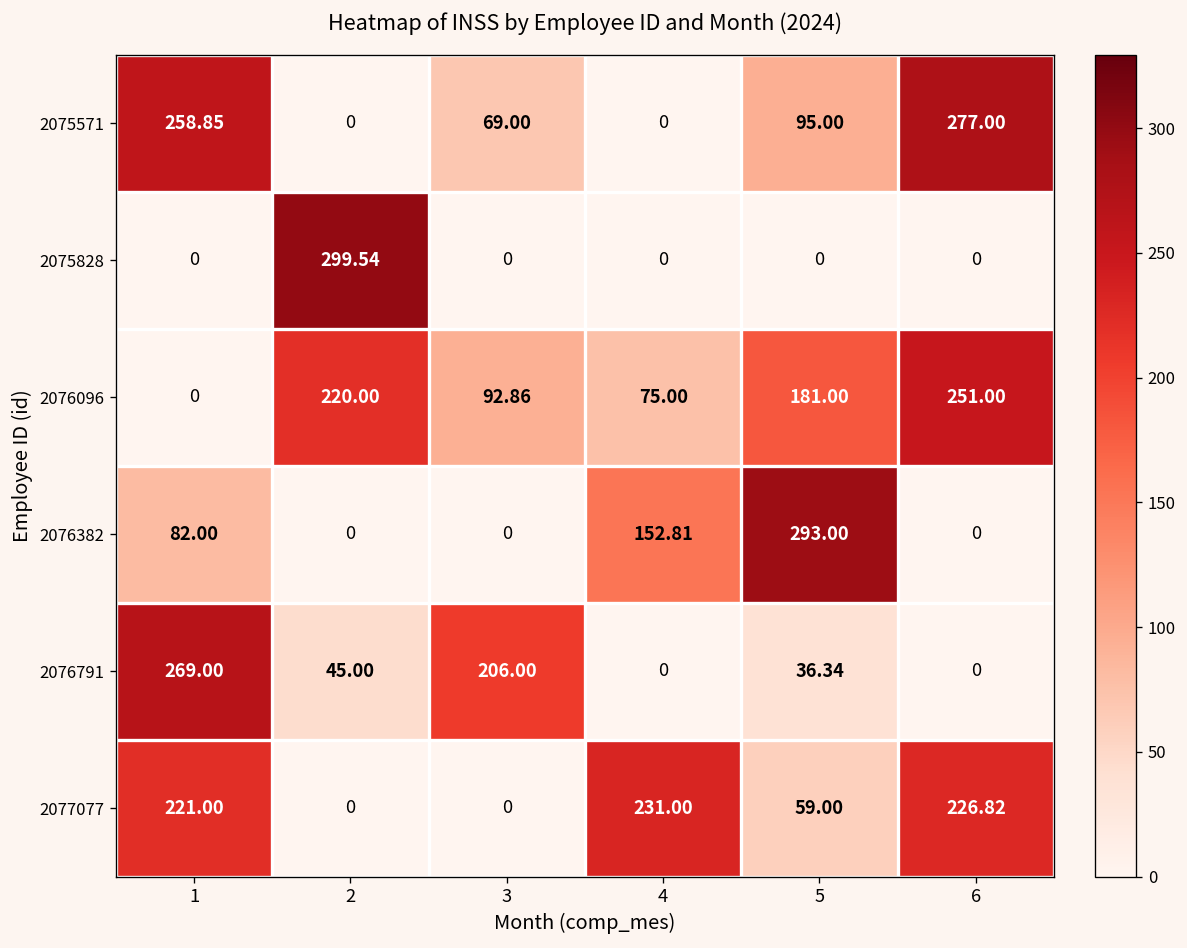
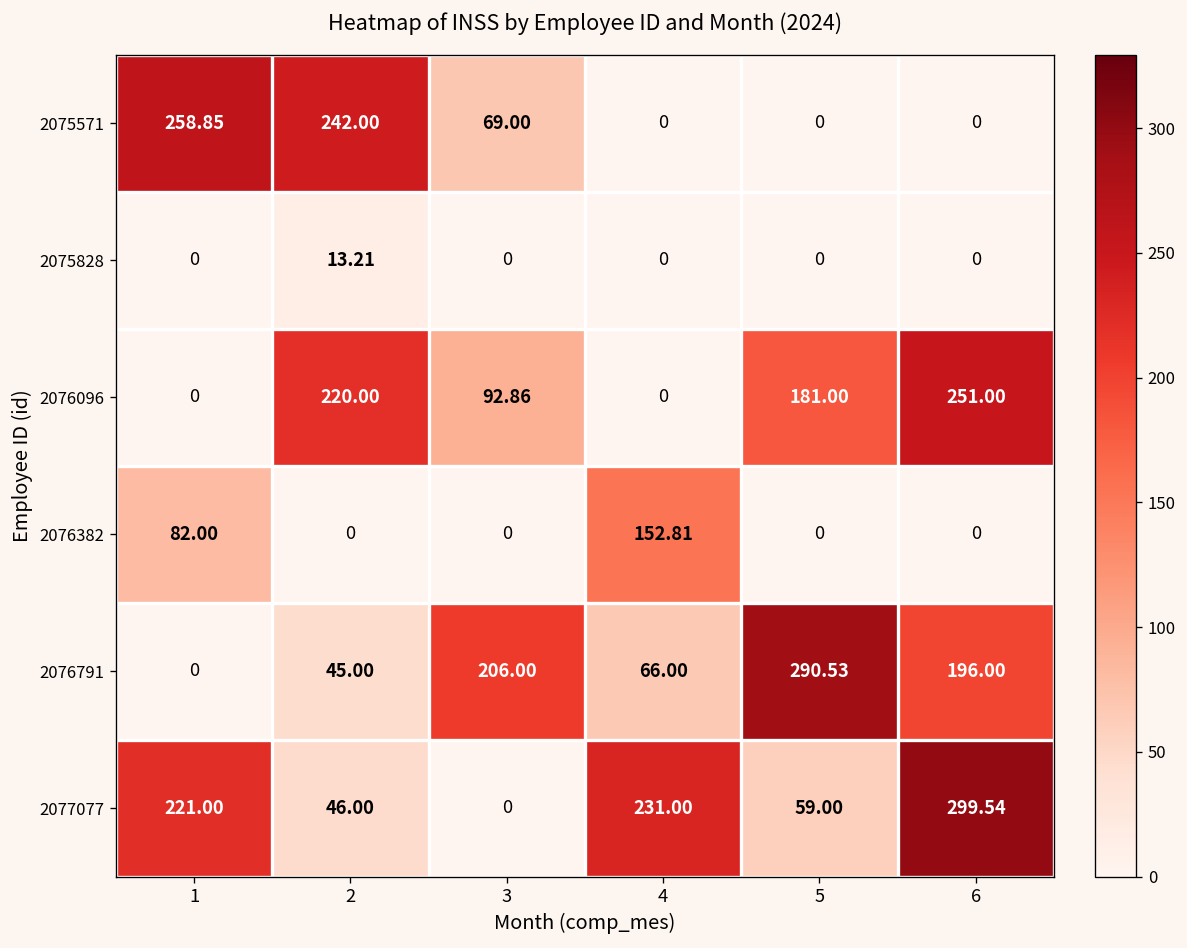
  {
    "2075571": {
      "1": 258.85,
-     "2": 0,
+     "2": 242.00,
      "3": 69.00,
      "4": 0,
-     "5": 95.00,
-     "6": 277.00
+     "5": 0,
+     "6": 0
    },
    "2075828": {
      "1": 0,
-     "2": 299.54,
+     "2": 13.21,
      "3": 0,
      "4": 0,
      "5": 0,
      "6": 0
    },
    "2076096": {
      "1": 0,
      "2": 220.00,
      "3": 92.86,
-     "4": 75.00,
+     "4": 0,
      "5": 181.00,
      "6": 251.00
    },
    "2076382": {
      "1": 82.00,
      "2": 0,
      "3": 0,
      "4": 152.81,
-     "5": 293.00,
+     "5": 0,
      "6": 0
    },
    "2076791": {
-     "1": 269.00,
+     "1": 0,
      "2": 45.00,
      "3": 206.00,
-     "4": 0,
-     "5": 36.34,
-     "6": 0
+     "4": 66.00,
+     "5": 290.53,
+     "6": 196.00
    },
    "2077077": {
      "1": 221.00,
-     "2": 0,
+     "2": 46.00,
      "3": 0,
      "4": 231.00,
      "5": 59.00,
-     "6": 226.82
+     "6": 299.54
    }
  }
